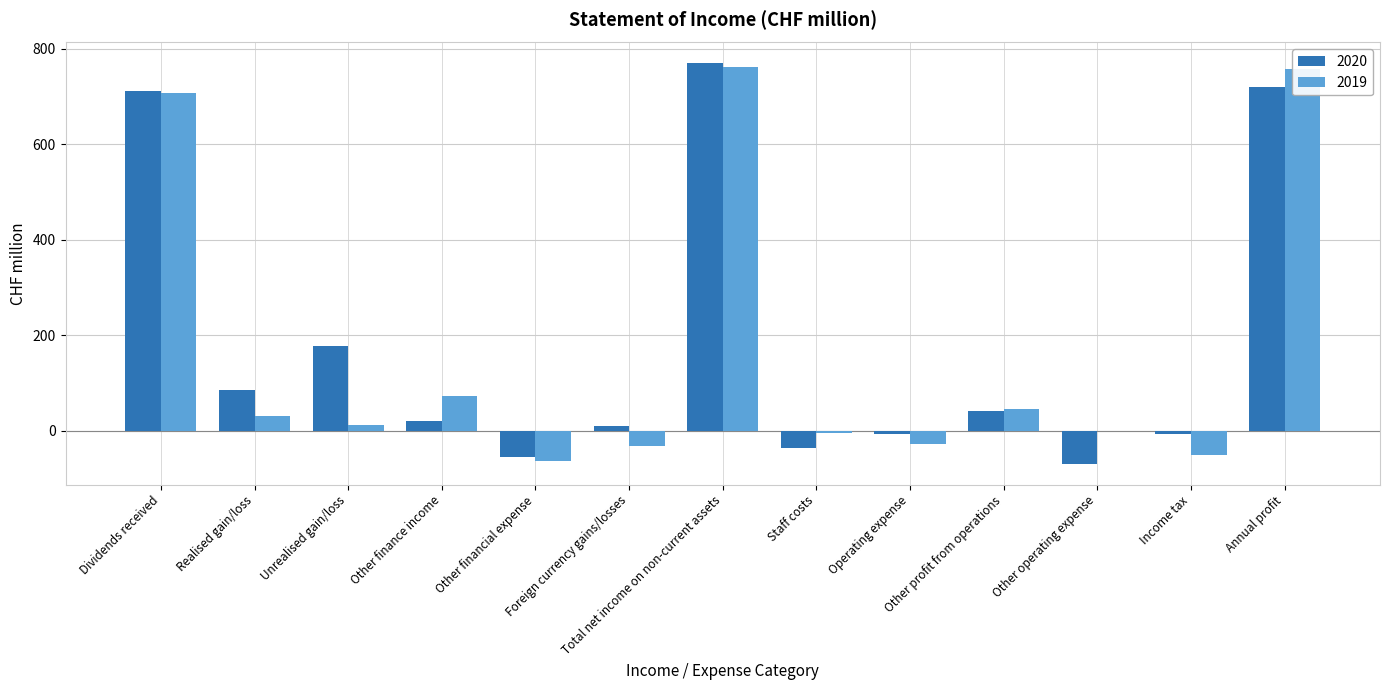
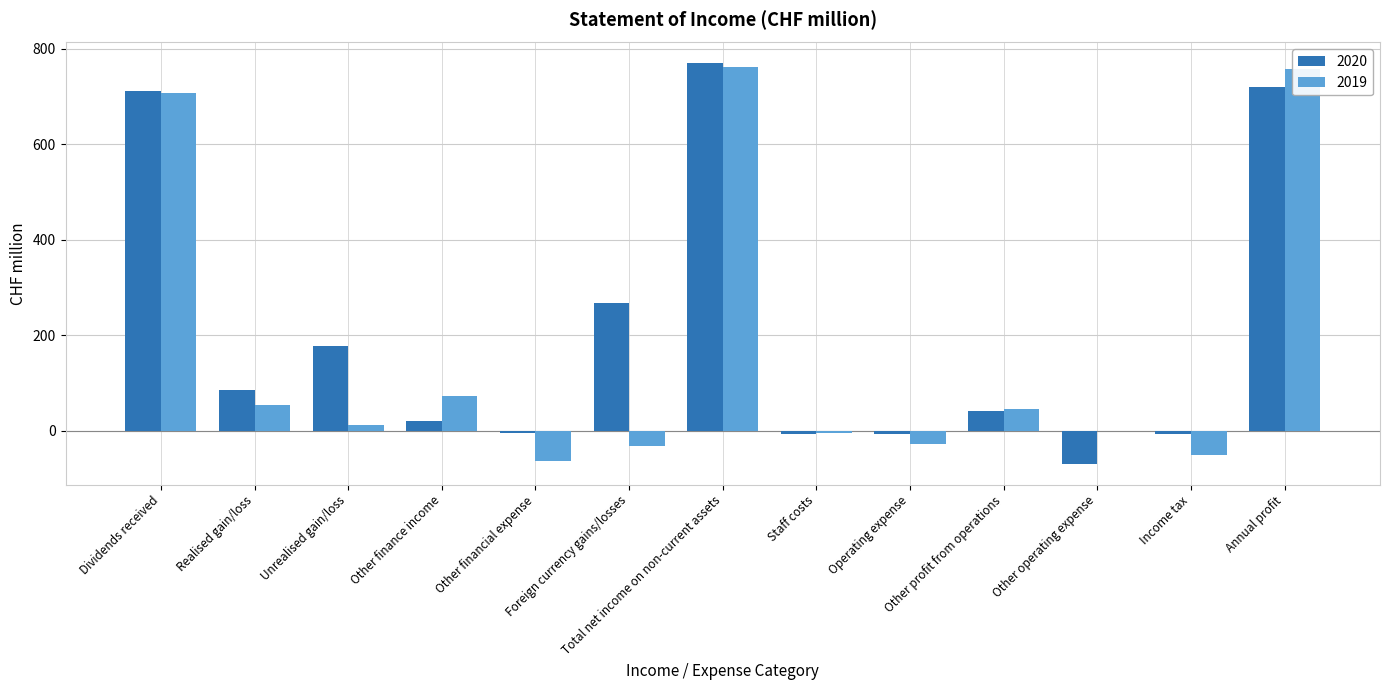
  {
    "2020": {
      "Dividends received": 710,
      "Realised gain/loss": 90,
      "Unrealised gain/loss": 180,
      "Other finance income": 20,
-     "Other financial expense": -60,
-     "Foreign currency gains/losses": 10,
+     "Other financial expense": -10,
+     "Foreign currency gains/losses": 270,
      "Total net income on non-current assets": 770,
-     "Staff costs": -40,
+     "Staff costs": -10,
      "Operating expense": -10,
      "Other profit from operations": 40,
      "Other operating expense": -70,
      "Income tax": -10,
      "Annual profit": 720
    },
    "2019": {
      "Dividends received": 710,
-     "Realised gain/loss": 30,
+     "Realised gain/loss": 50,
      "Unrealised gain/loss": 10,
      "Other finance income": 70,
      "Other financial expense": -60,
      "Foreign currency gains/losses": -30,
      "Total net income on non-current assets": 760,
      "Staff costs": -10,
      "Operating expense": -30,
      "Other profit from operations": 50,
      "Income tax": -50
    }
  }
